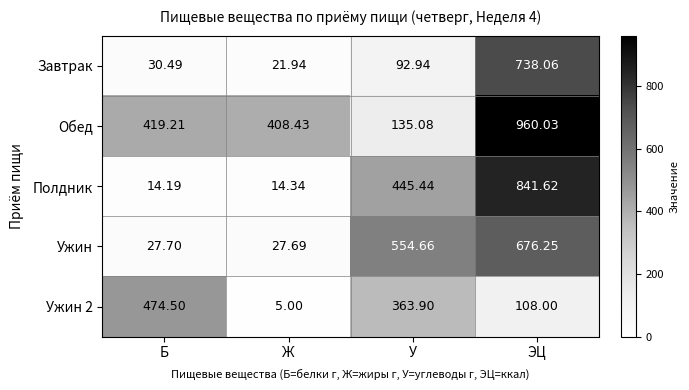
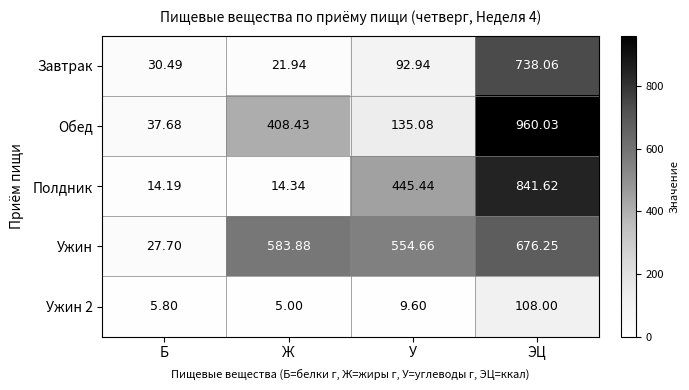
  {
    "Завтрак": {
      "Б": 30.49,
      "Ж": 21.94,
      "У": 92.94,
      "ЭЦ": 738.06
    },
    "Обед": {
-     "Б": 419.21,
+     "Б": 37.68,
      "Ж": 408.43,
      "У": 135.08,
      "ЭЦ": 960.03
    },
    "Полдник": {
      "Б": 14.19,
      "Ж": 14.34,
      "У": 445.44,
      "ЭЦ": 841.62
    },
    "Ужин": {
      "Б": 27.70,
-     "Ж": 27.69,
+     "Ж": 583.88,
      "У": 554.66,
      "ЭЦ": 676.25
    },
    "Ужин 2": {
-     "Б": 474.50,
+     "Б": 5.80,
      "Ж": 5.00,
-     "У": 363.90,
+     "У": 9.60,
      "ЭЦ": 108.00
    }
  }
